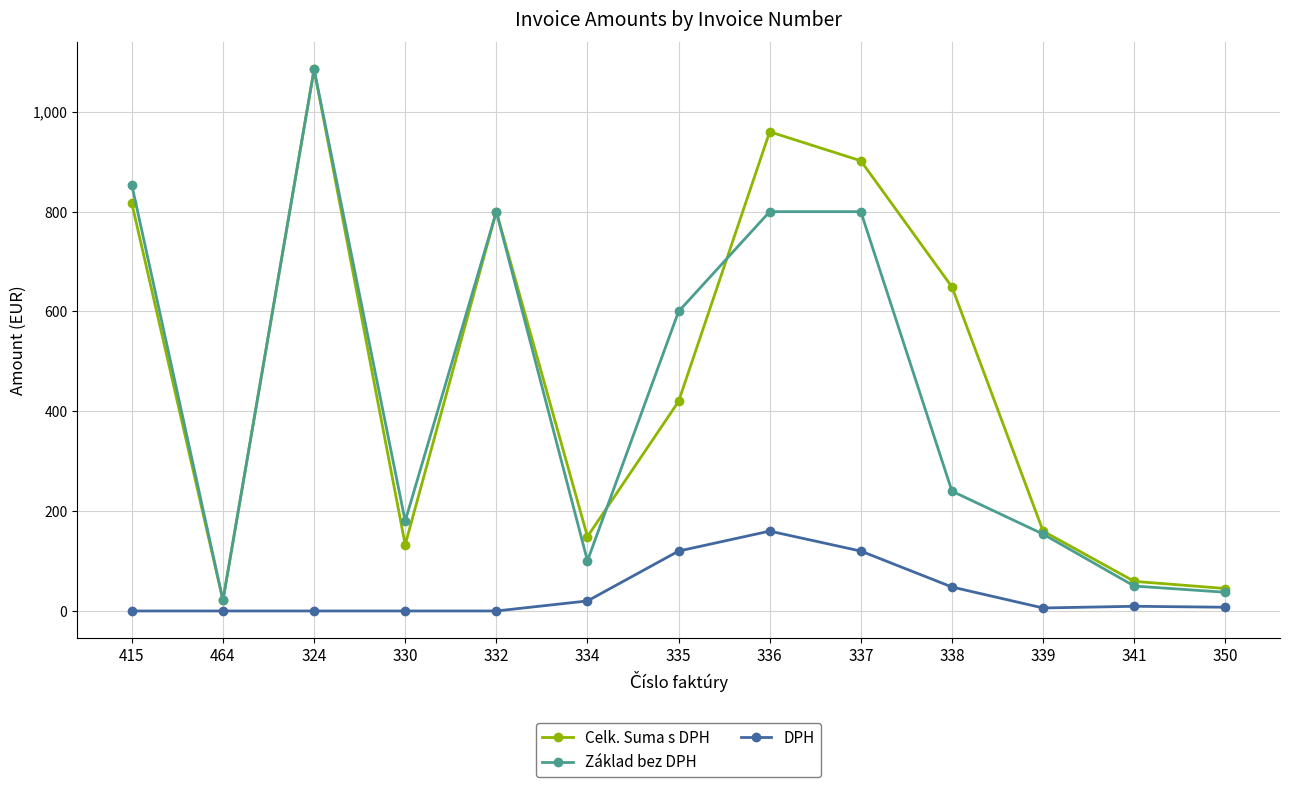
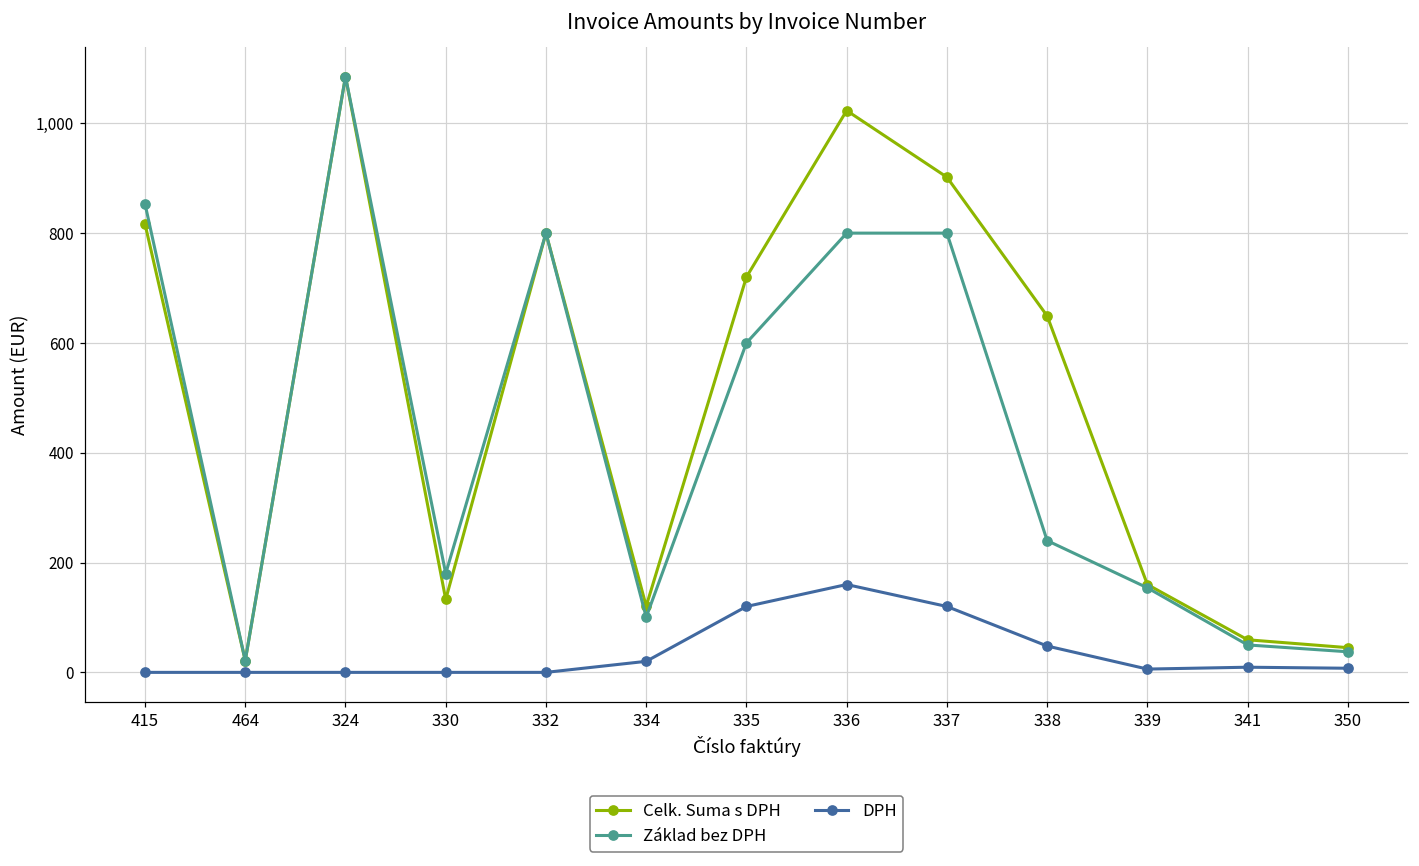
  {
    "Celk. Suma s DPH": {
      "415": "820",
      "330": "130",
-     "334": "150",
-     "335": "420",
-     "336": "960",
+     "334": "120",
+     "335": "720",
+     "336": "1,020",
      "337": "900",
      "338": "650",
      "339": "160",
      "341": "60",
      "350": "50"
    }
  }
